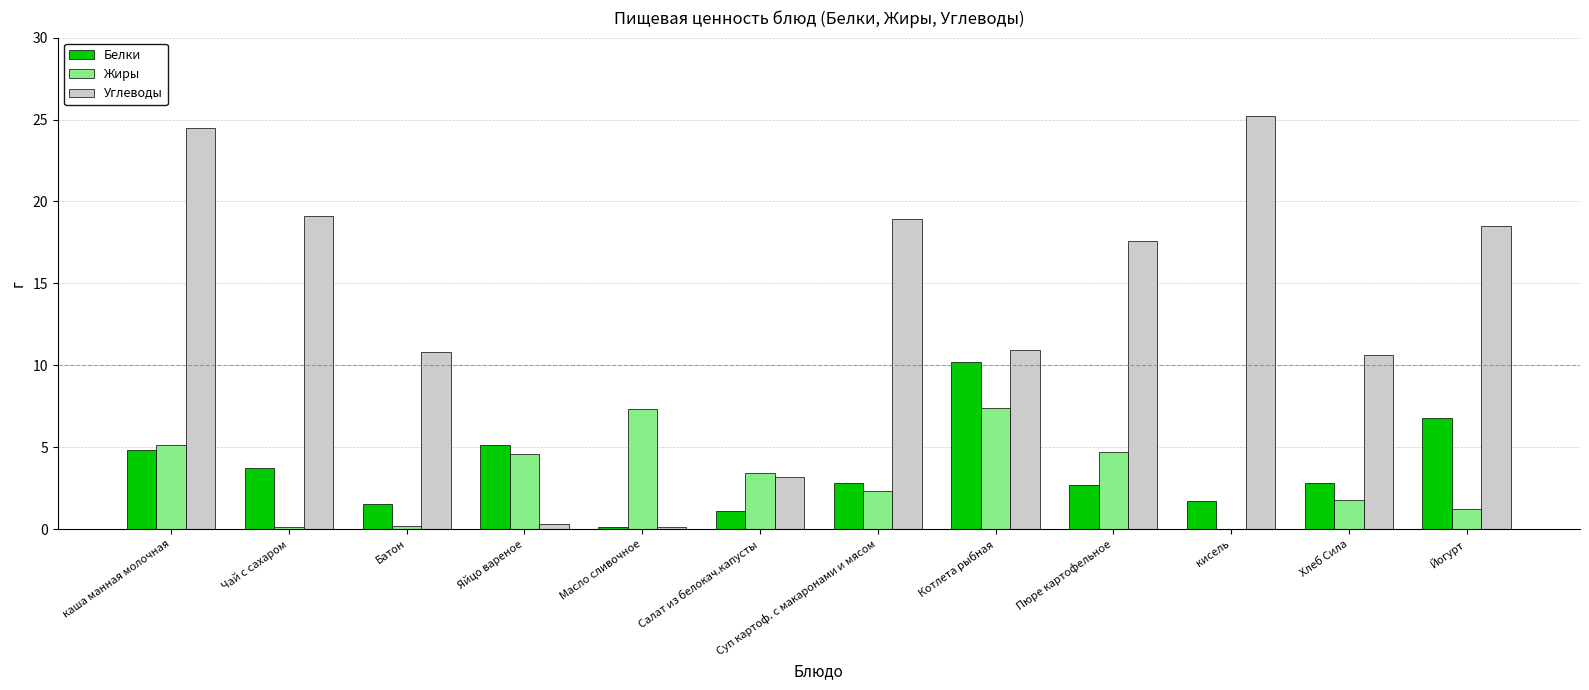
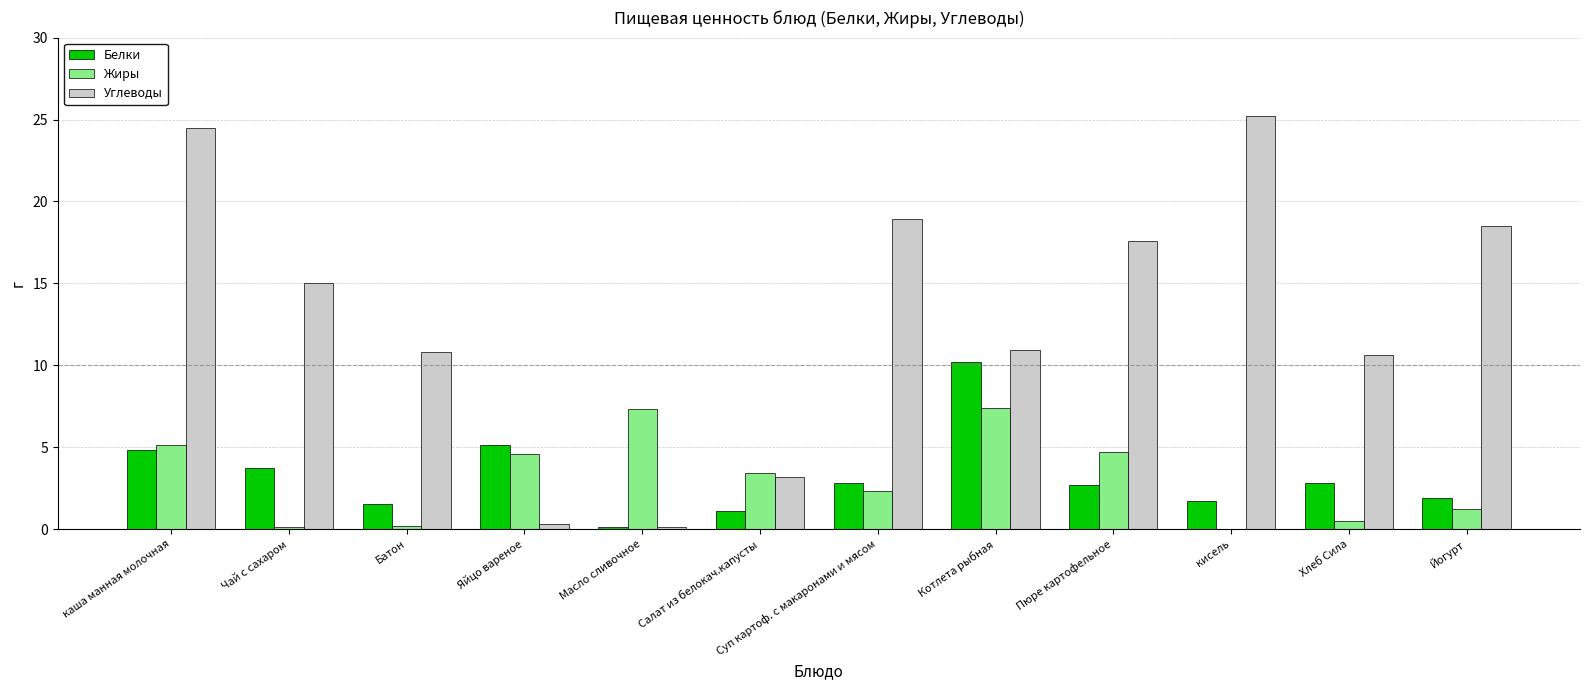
  {
    "Белки": {
      "каша манная молочная": 4.8,
      "Чай с сахаром": 3.7,
      "Батон": 1.5,
      "Яйцо вареное": 5.1,
      "Салат из белокач.капусты": 1.1,
      "Суп картоф. с макаронами и мясом": 2.8,
      "Котлета рыбная": 10.2,
      "Пюре картофельное": 2.7,
      "кисель": 1.7,
      "Хлеб Сила": 2.8,
-     "Йогурт": 6.8
+     "Йогурт": 1.9
    },
    "Жиры": {
      "каша манная молочная": 5.1,
      "Батон": 0.2,
      "Яйцо вареное": 4.6,
      "Масло сливочное": 7.3,
      "Салат из белокач.капусты": 3.4,
      "Суп картоф. с макаронами и мясом": 2.3,
      "Котлета рыбная": 7.4,
      "Пюре картофельное": 4.7,
      "кисель": 0.0,
-     "Хлеб Сила": 1.8,
+     "Хлеб Сила": 0.5,
      "Йогурт": 1.2
    },
    "Углеводы": {
      "каша манная молочная": 24.5,
-     "Чай с сахаром": 19.1,
+     "Чай с сахаром": 15.0,
      "Батон": 10.8,
      "Яйцо вареное": 0.3,
      "Салат из белокач.капусты": 3.2,
      "Суп картоф. с макаронами и мясом": 18.9,
      "Котлета рыбная": 10.9,
      "Пюре картофельное": 17.6,
      "кисель": 25.2,
      "Хлеб Сила": 10.6,
      "Йогурт": 18.5
    }
  }
